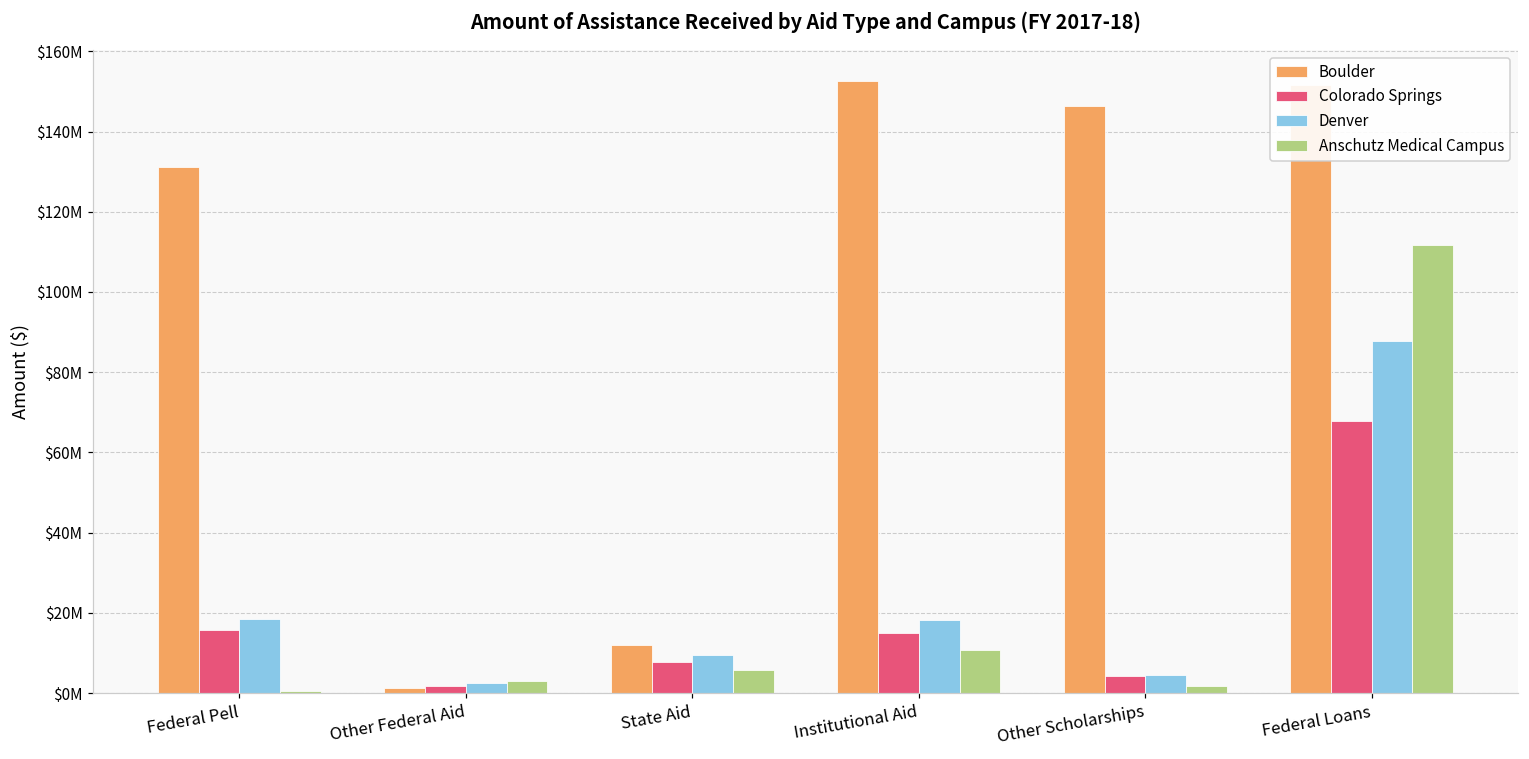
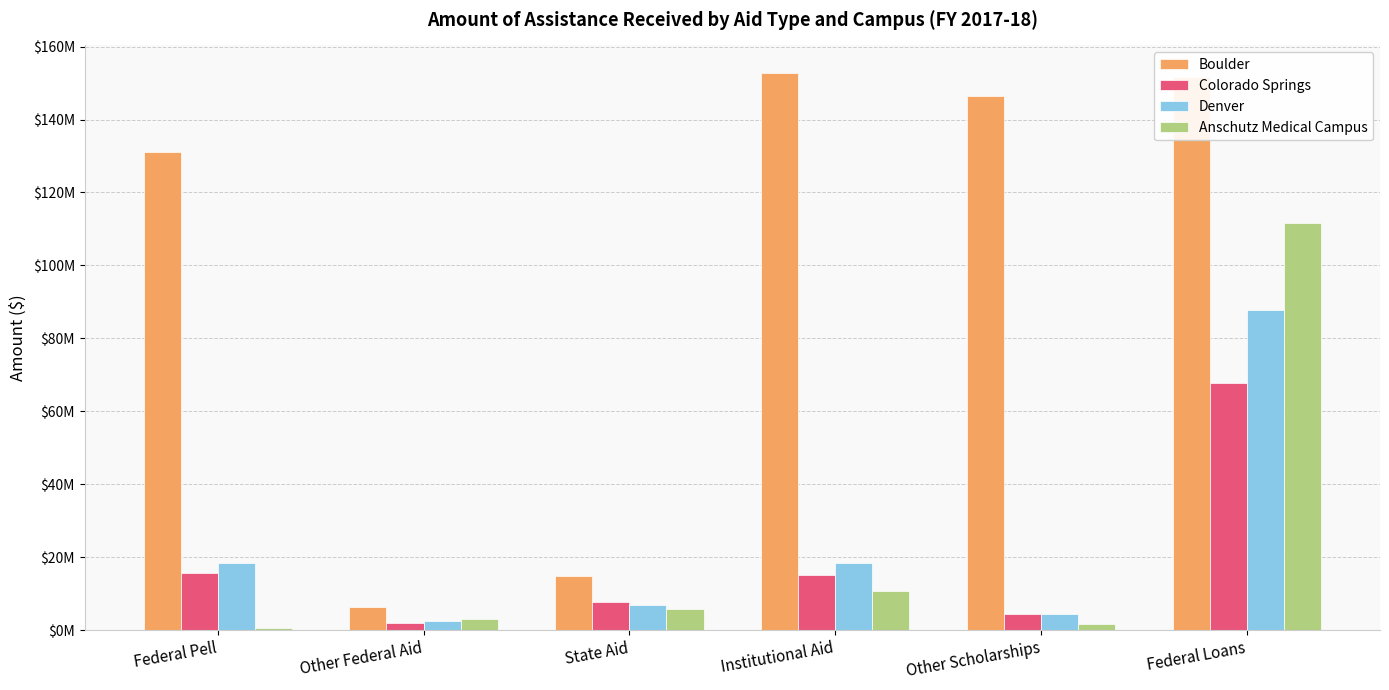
  {
    "Boulder": {
      "Federal Pell": "$131000000",
-     "Other Federal Aid": "$1000000",
-     "State Aid": "$12000000",
+     "Other Federal Aid": "$6000000",
+     "State Aid": "$15000000",
      "Institutional Aid": "$153000000",
      "Other Scholarships": "$146000000"
    },
    "Colorado Springs": {
      "Federal Pell": "$16000000",
      "Other Federal Aid": "$2000000",
      "State Aid": "$8000000",
      "Institutional Aid": "$15000000",
      "Other Scholarships": "$4000000",
      "Federal Loans": "$68000000"
    },
    "Denver": {
      "Federal Pell": "$18000000",
      "Other Federal Aid": "$2000000",
-     "State Aid": "$9000000",
+     "State Aid": "$7000000",
      "Institutional Aid": "$18000000",
      "Other Scholarships": "$4000000",
      "Federal Loans": "$88000000"
    },
    "Anschutz Medical Campus": {
      "Other Federal Aid": "$3000000",
      "State Aid": "$6000000",
      "Institutional Aid": "$11000000",
      "Other Scholarships": "$2000000",
      "Federal Loans": "$112000000"
    }
  }
